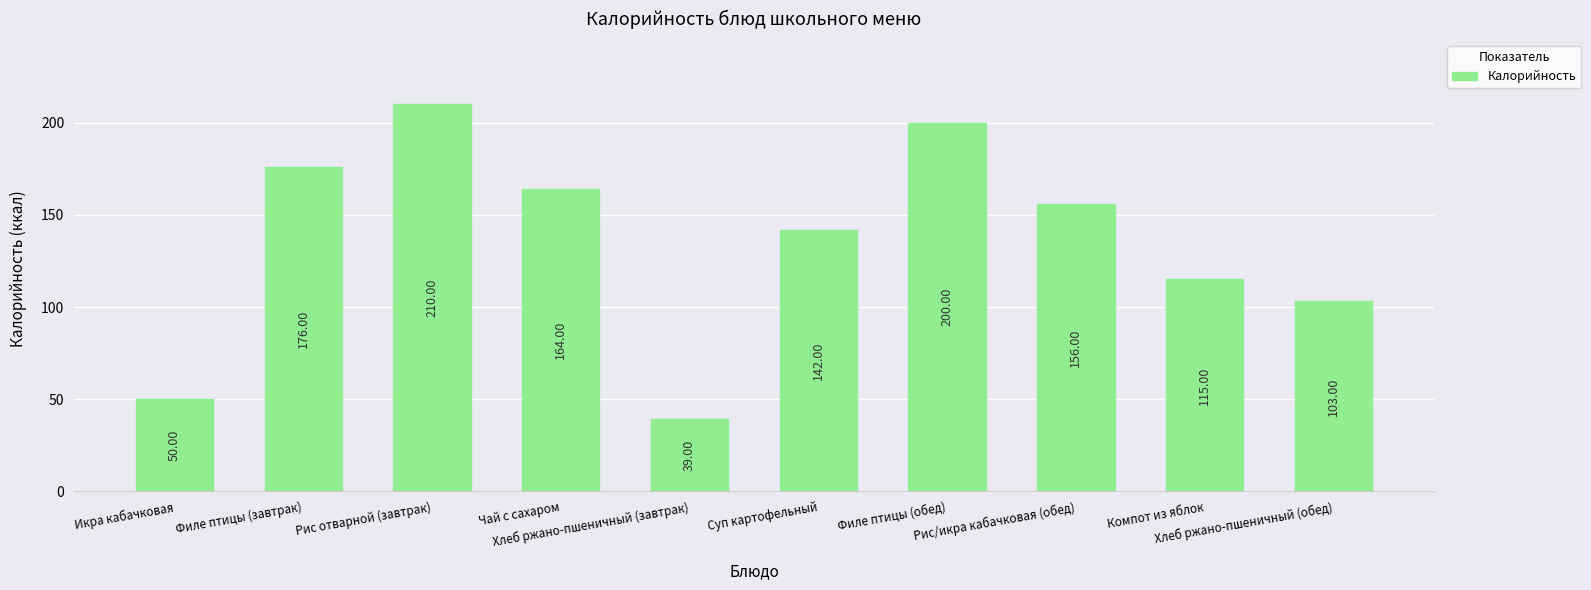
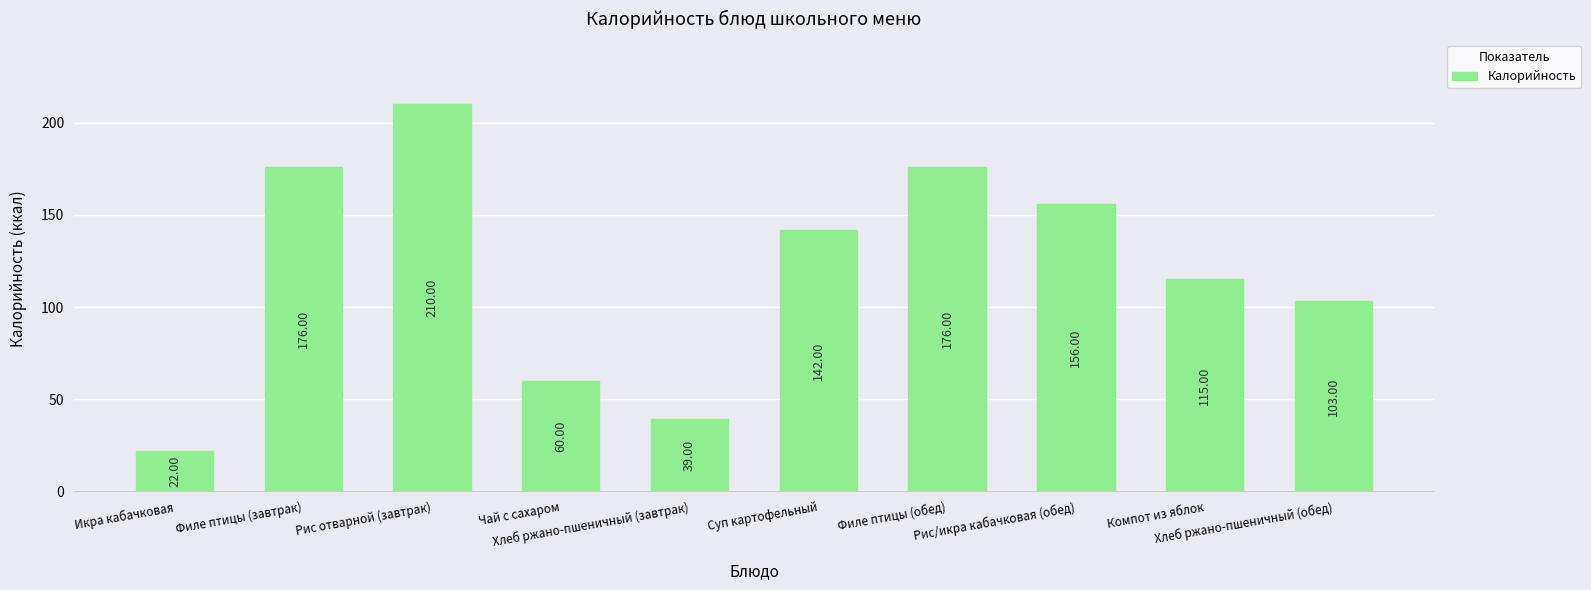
  {
-   "Икра кабачковая": 50.00,
+   "Икра кабачковая": 22.00,
    "Филе птицы (завтрак)": 176.00,
    "Рис отварной (завтрак)": 210.00,
-   "Чай с сахаром": 164.00,
+   "Чай с сахаром": 60.00,
    "Хлеб ржано-пшеничный (завтрак)": 39.00,
    "Суп картофельный": 142.00,
-   "Филе птицы (обед)": 200.00,
+   "Филе птицы (обед)": 176.00,
    "Рис/икра кабачковая (обед)": 156.00,
    "Компот из яблок": 115.00,
    "Хлеб ржано-пшеничный (обед)": 103.00
  }
